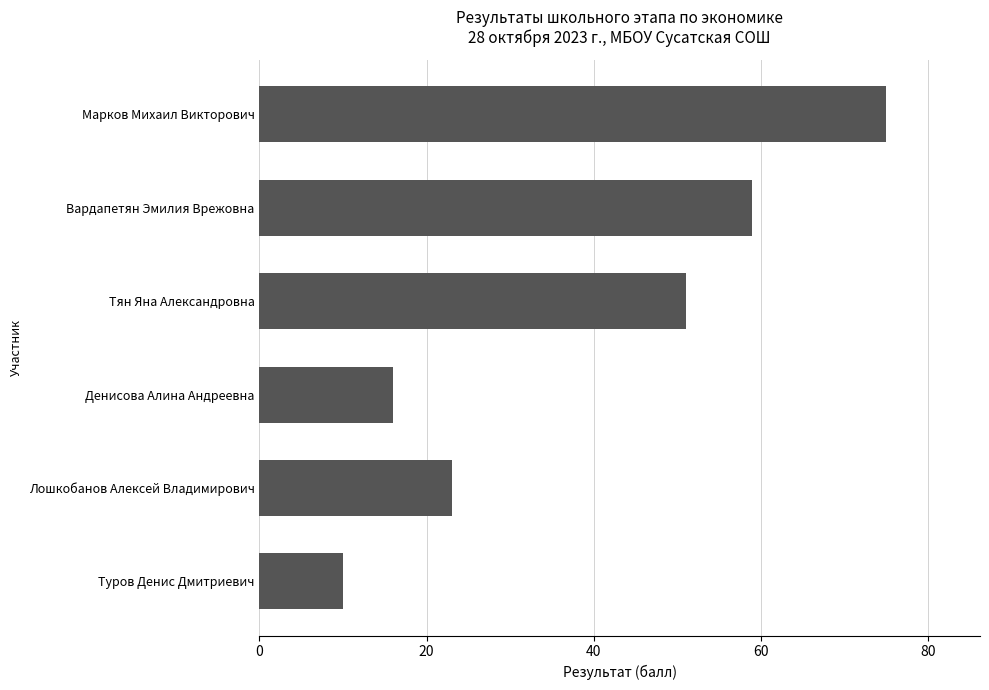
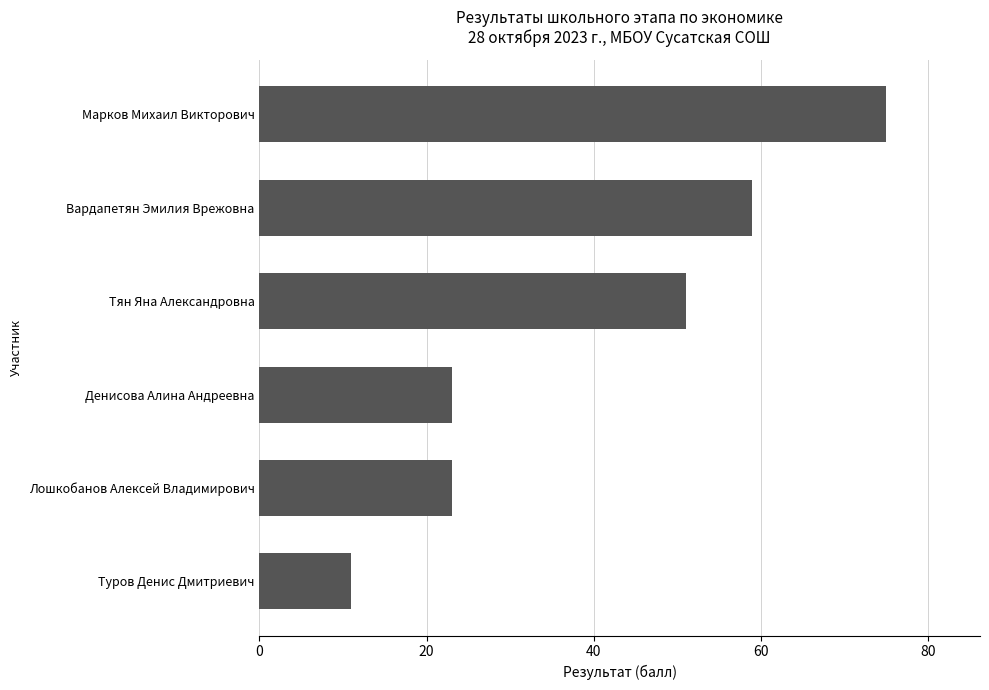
  {
    "Марков Михаил Викторович": 75,
    "Вардапетян Эмилия Врежовна": 59,
    "Тян Яна Александровна": 51,
-   "Денисова Алина Андреевна": 16,
+   "Денисова Алина Андреевна": 23,
    "Лошкобанов Алексей Владимирович": 23,
-   "Туров Денис Дмитриевич": 10
+   "Туров Денис Дмитриевич": 11
  }
